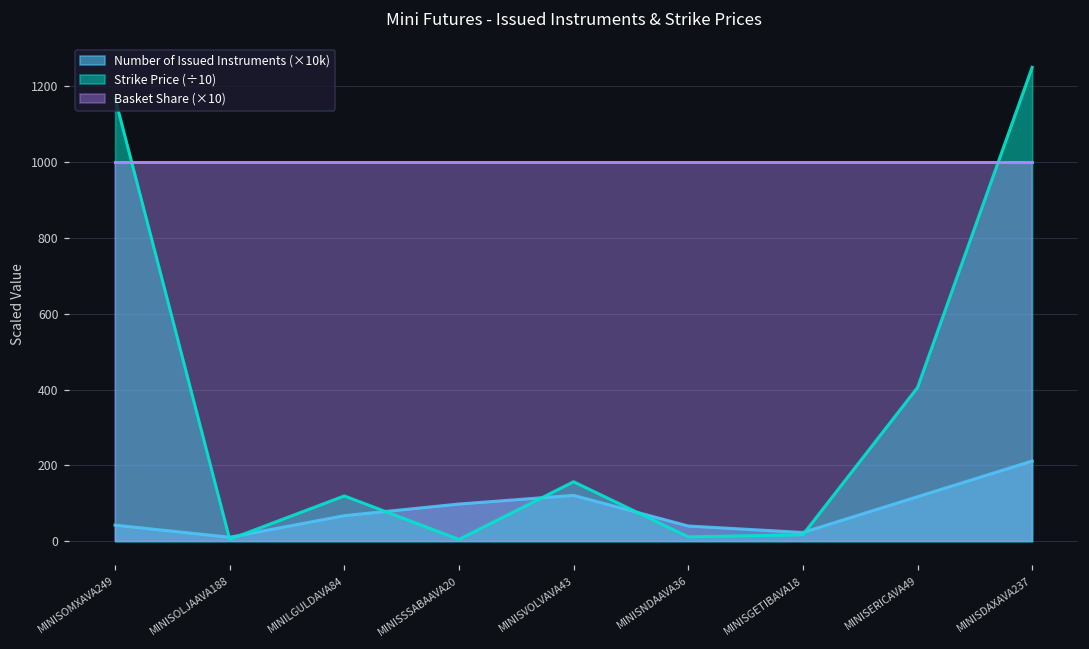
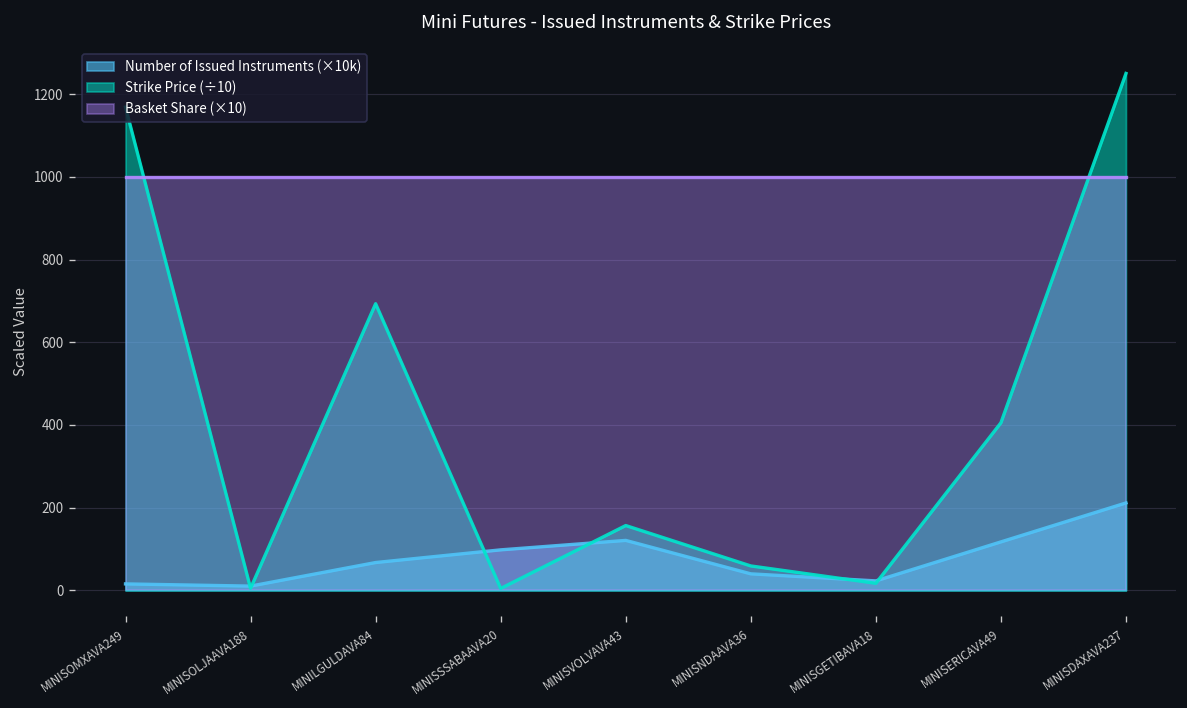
  {
    "Number of Issued Instruments (×10k)": {
-     "MINISOMXAVA249": 40,
+     "MINISOMXAVA249": 20,
      "MINILGULDAVA84": 70,
      "MINISSSABAAVA20": 100,
      "MINISVOLVAVA43": 120,
      "MINISNDAAVA36": 40,
      "MINISERICAVA49": 120,
      "MINISDAXAVA237": 210
    },
    "Strike Price (÷10)": {
-     "MINILGULDAVA84": 120,
+     "MINILGULDAVA84": 690,
      "MINISSSABAAVA20": 0,
      "MINISVOLVAVA43": 160,
-     "MINISNDAAVA36": 10,
+     "MINISNDAAVA36": 60,
      "MINISERICAVA49": 410,
      "MINISDAXAVA237": 1250
    },
    "Basket Share (×10)": {
      "MINISOMXAVA249": 1000,
      "MINISOLJAAVA188": 1000,
      "MINILGULDAVA84": 1000,
      "MINISSSABAAVA20": 1000,
      "MINISVOLVAVA43": 1000,
      "MINISNDAAVA36": 1000,
      "MINISGETIBAVA18": 1000,
      "MINISERICAVA49": 1000,
      "MINISDAXAVA237": 1000
    }
  }
